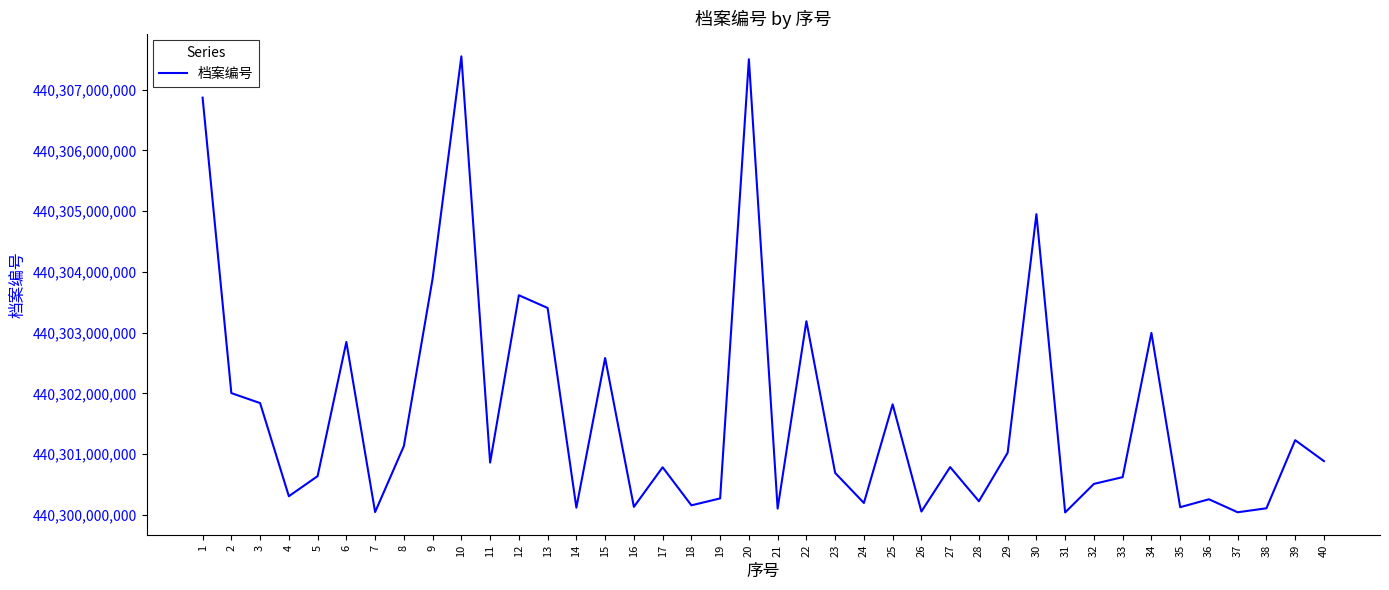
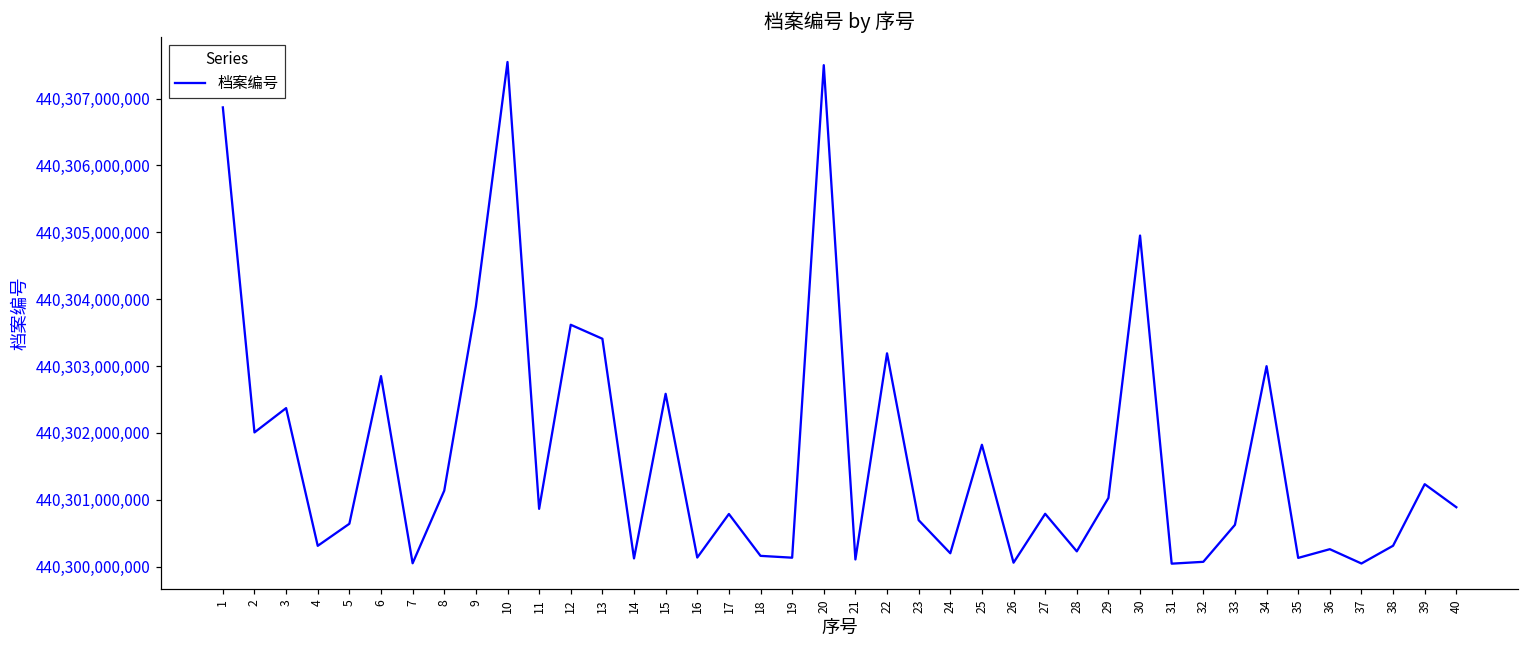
  {
    "1": "440,306,900,000",
    "2": "440,302,000,000",
-   "3": "440,301,800,000",
+   "3": "440,302,400,000",
    "4": "440,300,300,000",
    "5": "440,300,600,000",
    "6": "440,302,800,000",
    "7": "440,300,000,000",
    "8": "440,301,100,000",
    "9": "440,303,900,000",
    "10": "440,307,500,000",
    "11": "440,300,900,000",
    "12": "440,303,600,000",
    "13": "440,303,400,000",
    "14": "440,300,100,000",
    "15": "440,302,600,000",
    "16": "440,300,100,000",
    "17": "440,300,800,000",
    "18": "440,300,200,000",
-   "19": "440,300,300,000",
+   "19": "440,300,100,000",
    "20": "440,307,500,000",
    "21": "440,300,100,000",
    "22": "440,303,200,000",
    "23": "440,300,700,000",
    "24": "440,300,200,000",
    "25": "440,301,800,000",
    "26": "440,300,100,000",
    "27": "440,300,800,000",
    "28": "440,300,200,000",
    "29": "440,301,000,000",
    "30": "440,305,000,000",
    "31": "440,300,000,000",
-   "32": "440,300,500,000",
+   "32": "440,300,100,000",
    "33": "440,300,600,000",
    "34": "440,303,000,000",
    "35": "440,300,100,000",
    "36": "440,300,300,000",
    "37": "440,300,000,000",
-   "38": "440,300,100,000",
+   "38": "440,300,300,000",
    "39": "440,301,200,000",
    "40": "440,300,900,000"
  }
